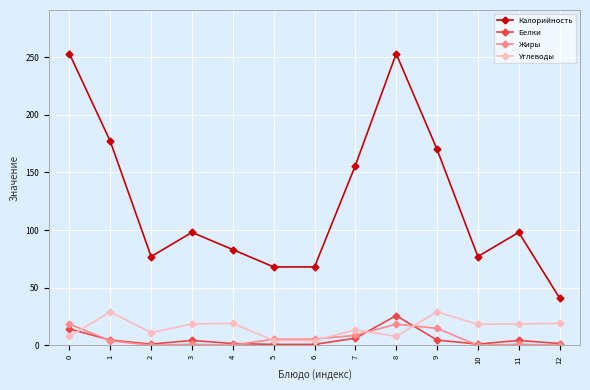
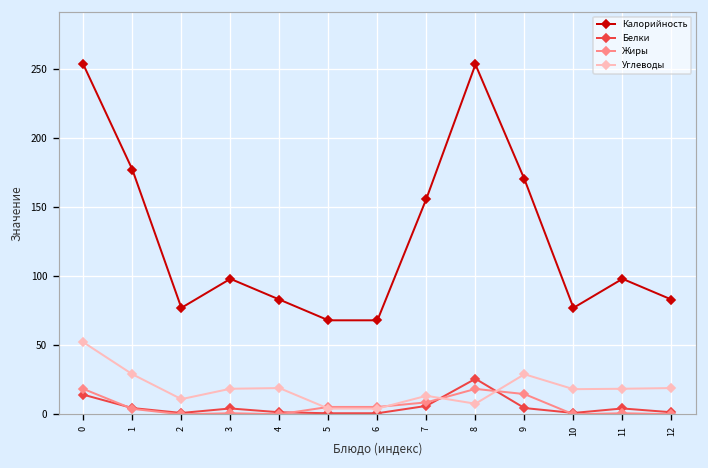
  {
    "Калорийность": {
      "0": 253,
      "1": 177,
      "2": 77,
      "3": 98,
      "4": 83,
      "5": 68,
      "6": 68,
      "7": 156,
      "8": 253,
      "9": 170,
      "10": 77,
      "11": 98,
-     "12": 41
+     "12": 83
    },
    "Белки": {
      "0": 14,
      "3": 4,
      "5": 1,
      "6": 1,
      "7": 6,
      "8": 26,
      "9": 5,
      "11": 4
    },
    "Жиры": {
      "0": 18,
      "3": 1,
      "7": 9,
      "8": 18,
      "9": 15,
      "11": 1
    },
    "Углеводы": {
-     "0": 8,
+     "0": 52,
      "1": 29,
      "2": 11,
      "3": 19,
      "4": 19,
      "7": 13,
      "8": 8,
      "9": 29,
      "10": 18,
      "11": 19,
      "12": 19
    }
  }
